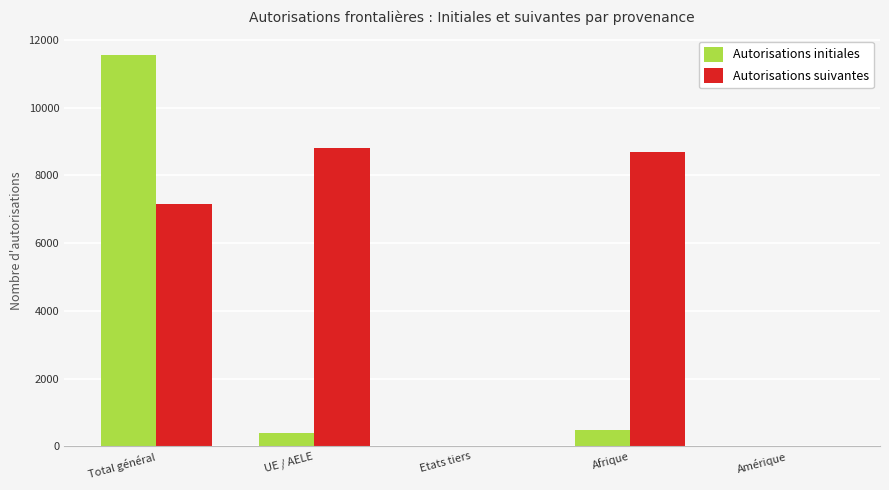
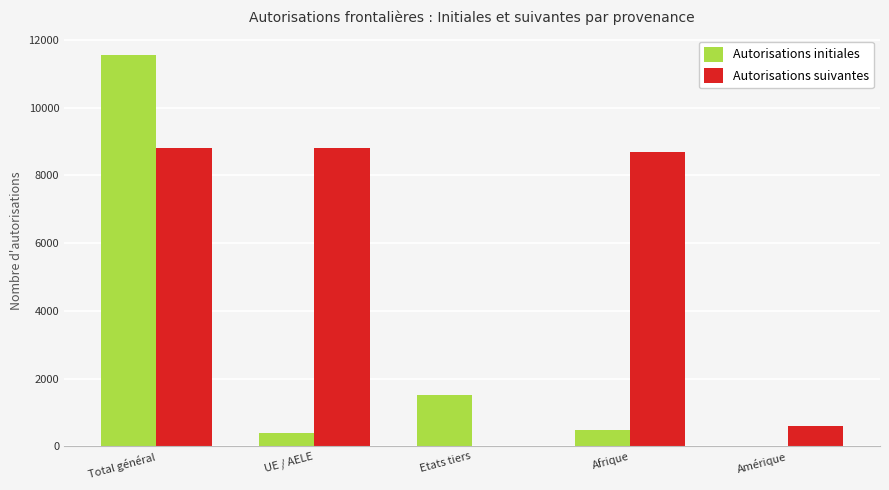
  {
    "Autorisations initiales": {
      "Total général": 11600,
      "UE / AELE": 400,
-     "Etats tiers": 0,
+     "Etats tiers": 1500,
      "Afrique": 500
    },
    "Autorisations suivantes": {
-     "Total général": 7100,
+     "Total général": 8800,
      "UE / AELE": 8800,
      "Afrique": 8700,
-     "Amérique": 0
+     "Amérique": 600
    }
  }
